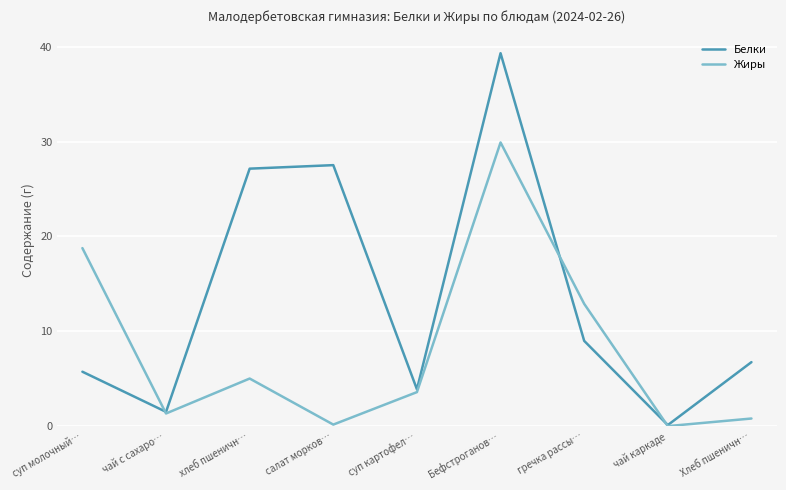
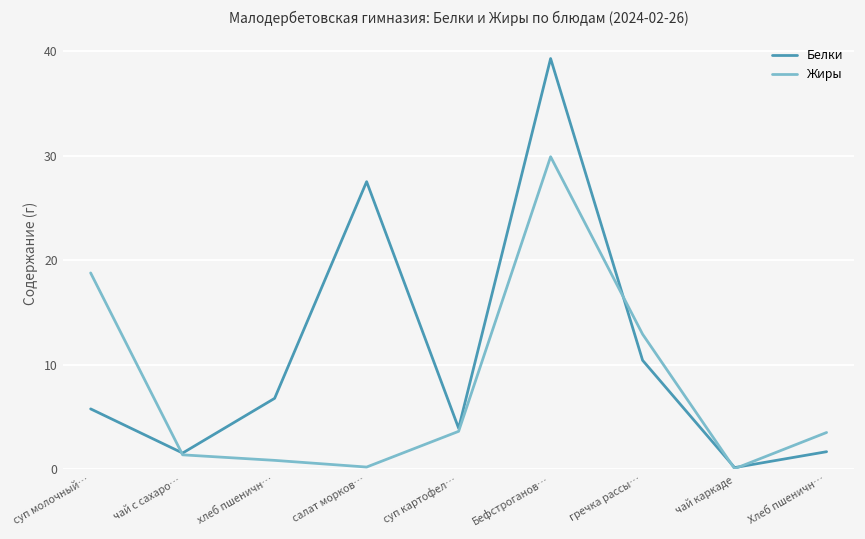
  {
    "Белки": {
      "суп молочный…": 6,
-     "хлеб пшеничн…": 27,
+     "хлеб пшеничн…": 7,
      "салат морков…": 28,
      "суп картофел…": 4,
      "Бефстроганов…": 39,
-     "гречка рассы…": 9,
-     "Хлеб пшеничн…": 7
+     "гречка рассы…": 10,
+     "Хлеб пшеничн…": 2
    },
    "Жиры": {
      "суп молочный…": 19,
-     "хлеб пшеничн…": 5,
+     "хлеб пшеничн…": 1,
      "салат морков…": 0,
      "суп картофел…": 4,
      "Бефстроганов…": 30,
      "гречка рассы…": 13,
-     "Хлеб пшеничн…": 1
+     "Хлеб пшеничн…": 3
    }
  }
